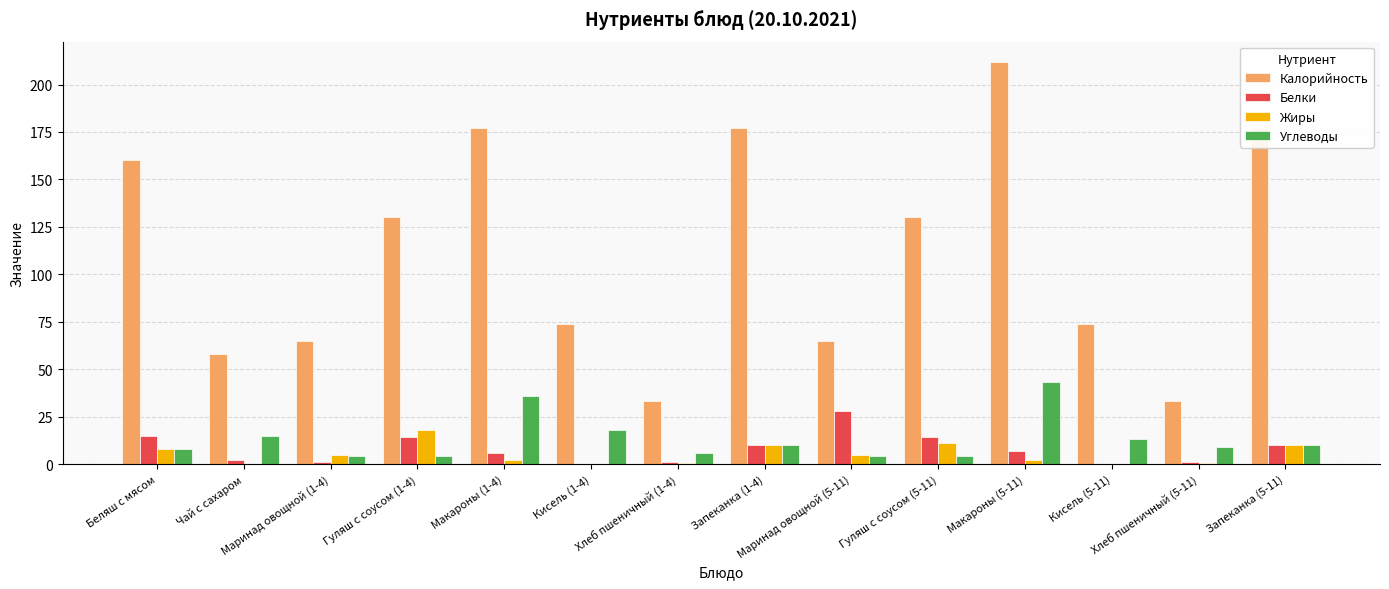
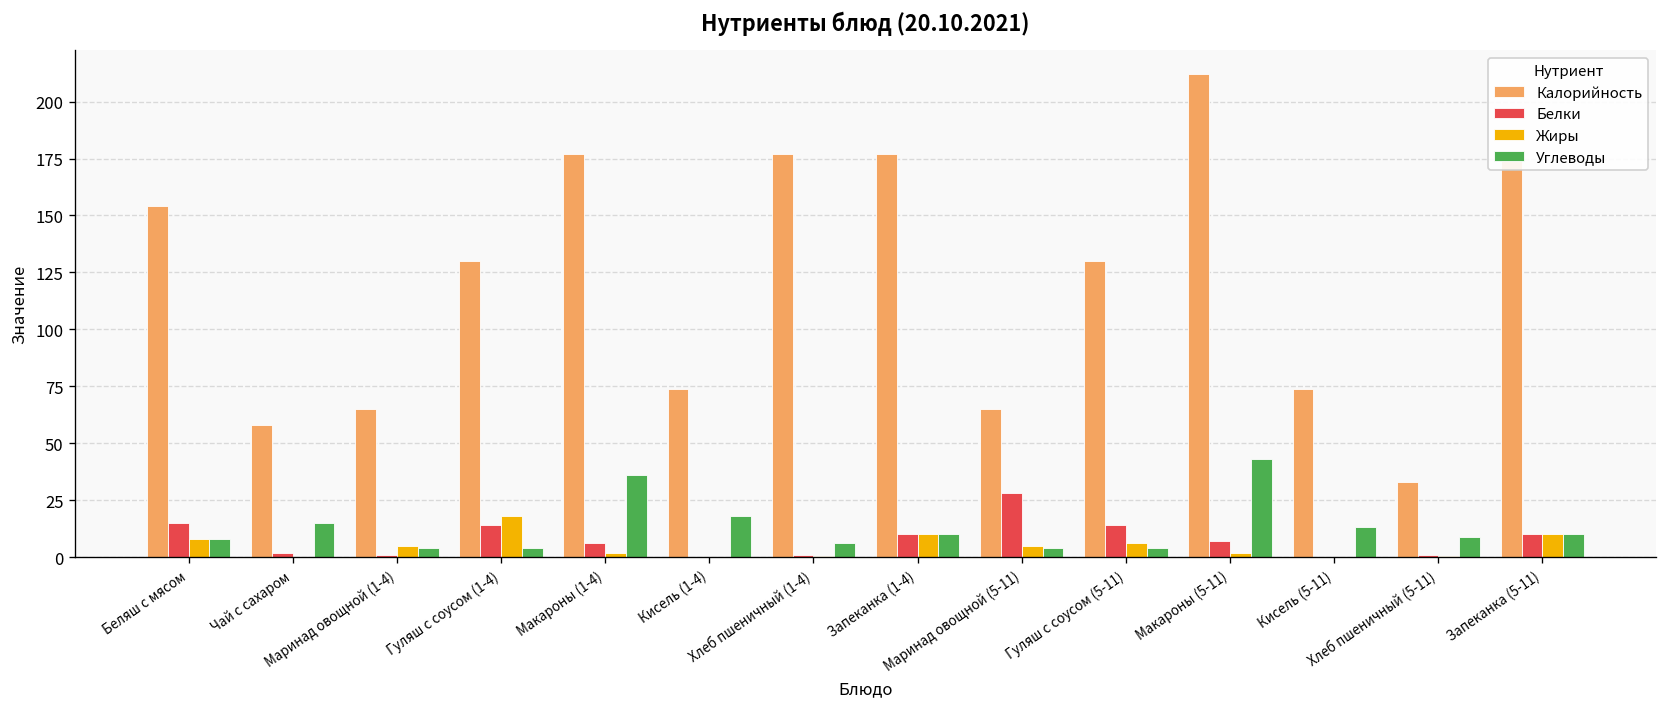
  {
    "Калорийность": {
-     "Беляш с мясом": 160,
+     "Беляш с мясом": 154,
      "Чай с сахаром": 58,
      "Маринад овощной (1-4)": 65,
      "Гуляш с соусом (1-4)": 130,
      "Макароны (1-4)": 177,
      "Кисель (1-4)": 74,
-     "Хлеб пшеничный (1-4)": 33,
+     "Хлеб пшеничный (1-4)": 177,
      "Запеканка (1-4)": 177,
      "Маринад овощной (5-11)": 65,
      "Гуляш с соусом (5-11)": 130,
      "Макароны (5-11)": 212,
      "Кисель (5-11)": 74,
      "Хлеб пшеничный (5-11)": 33
    },
    "Белки": {
      "Беляш с мясом": 15,
      "Чай с сахаром": 2,
      "Гуляш с соусом (1-4)": 14,
      "Макароны (1-4)": 6,
      "Кисель (1-4)": 0,
      "Запеканка (1-4)": 10,
      "Маринад овощной (5-11)": 28,
      "Гуляш с соусом (5-11)": 14,
      "Макароны (5-11)": 7,
      "Кисель (5-11)": 0,
      "Запеканка (5-11)": 10
    },
    "Жиры": {
      "Беляш с мясом": 8,
      "Чай с сахаром": 0,
      "Маринад овощной (1-4)": 5,
      "Гуляш с соусом (1-4)": 18,
      "Макароны (1-4)": 2,
      "Кисель (1-4)": 0,
      "Запеканка (1-4)": 10,
      "Маринад овощной (5-11)": 5,
-     "Гуляш с соусом (5-11)": 11,
+     "Гуляш с соусом (5-11)": 6,
      "Макароны (5-11)": 2,
      "Кисель (5-11)": 0,
      "Запеканка (5-11)": 10
    },
    "Углеводы": {
      "Беляш с мясом": 8,
      "Чай с сахаром": 15,
      "Маринад овощной (1-4)": 4,
      "Гуляш с соусом (1-4)": 4,
      "Макароны (1-4)": 36,
      "Кисель (1-4)": 18,
      "Хлеб пшеничный (1-4)": 6,
      "Запеканка (1-4)": 10,
      "Маринад овощной (5-11)": 4,
      "Гуляш с соусом (5-11)": 4,
      "Макароны (5-11)": 43,
      "Кисель (5-11)": 13,
      "Хлеб пшеничный (5-11)": 9,
      "Запеканка (5-11)": 10
    }
  }
